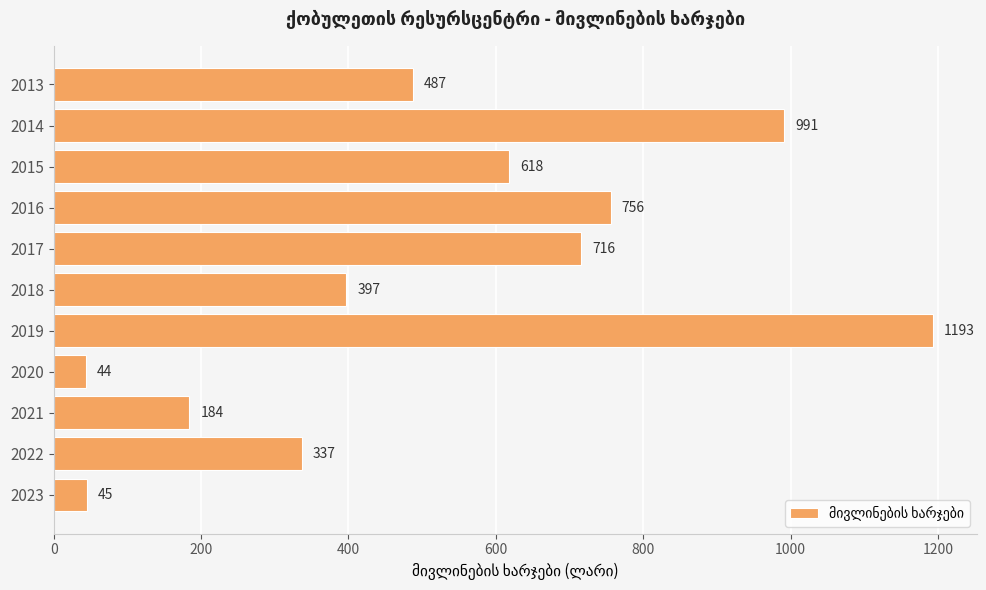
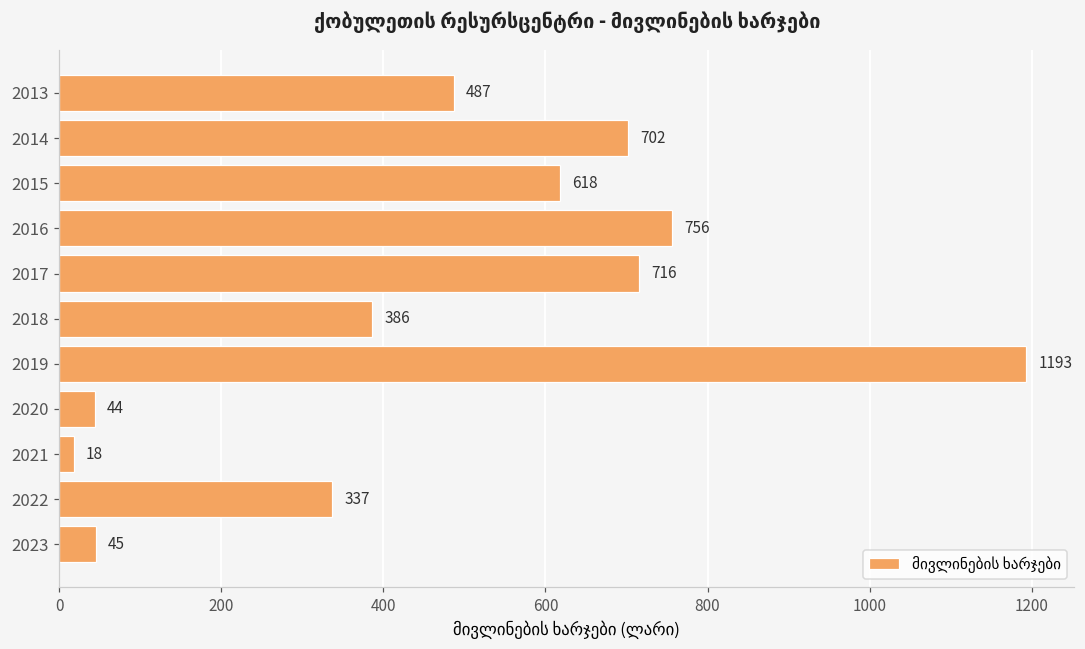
  {
    "2013": 487,
-   "2014": 991,
+   "2014": 702,
    "2015": 618,
    "2016": 756,
    "2017": 716,
-   "2018": 397,
+   "2018": 386,
    "2019": 1193,
    "2020": 44,
-   "2021": 184,
+   "2021": 18,
    "2022": 337,
    "2023": 45
  }
